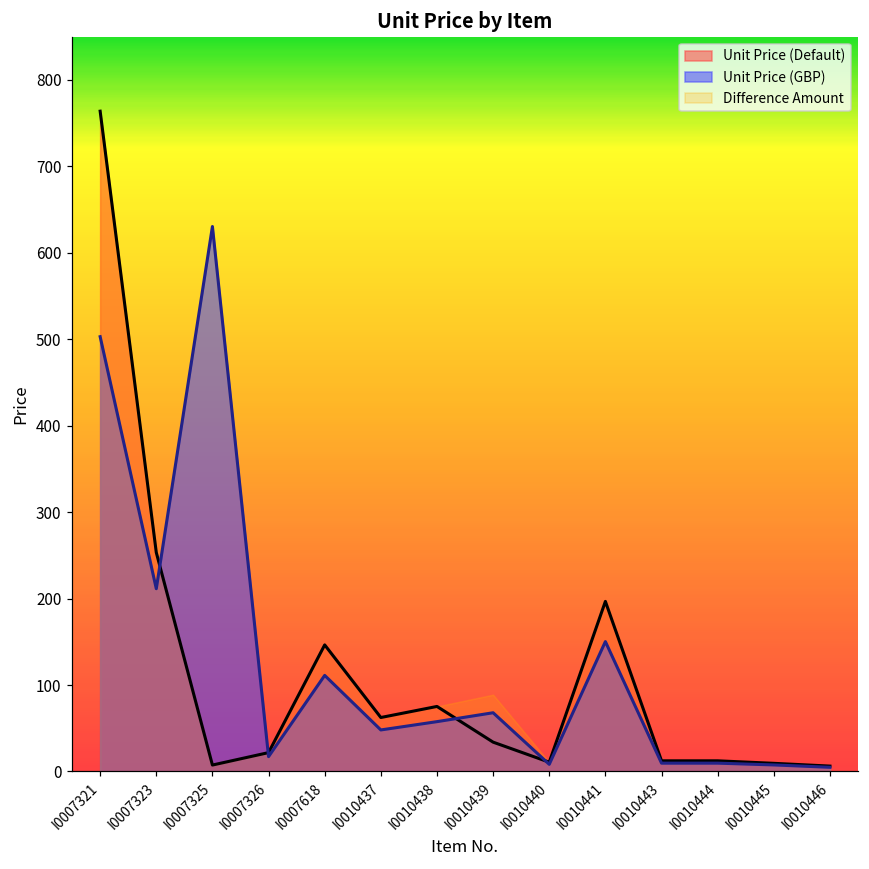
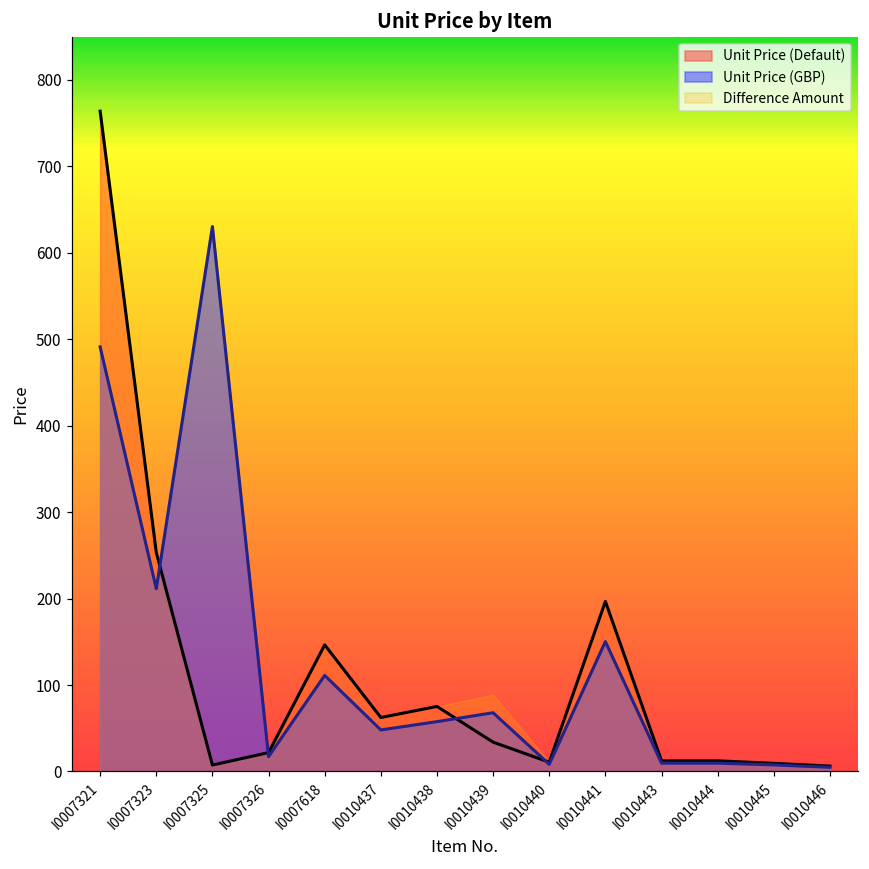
  {
    "Unit Price (Default)": {
      "I0010439": 30
    },
    "Unit Price (GBP)": {
-     "I0007321": 500,
+     "I0007321": 490,
      "I0007323": 210,
      "I0007325": 630,
      "I0007326": 20,
      "I0007618": 110,
      "I0010437": 50,
      "I0010438": 60,
      "I0010439": 70,
      "I0010441": 150
    },
    "Difference Amount": {
      "I0010439": 90
    }
  }
